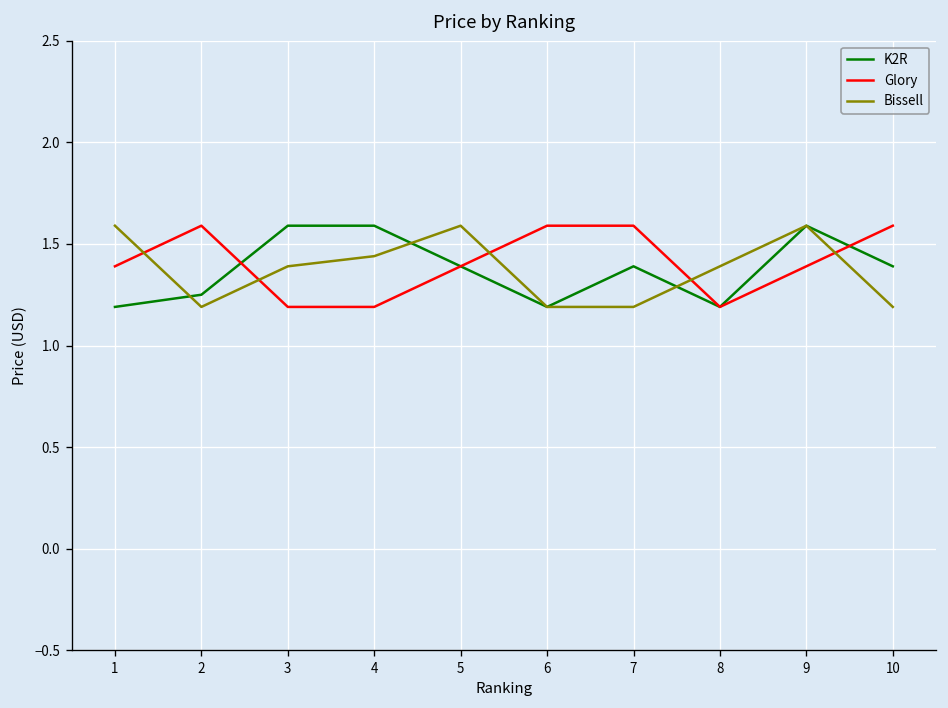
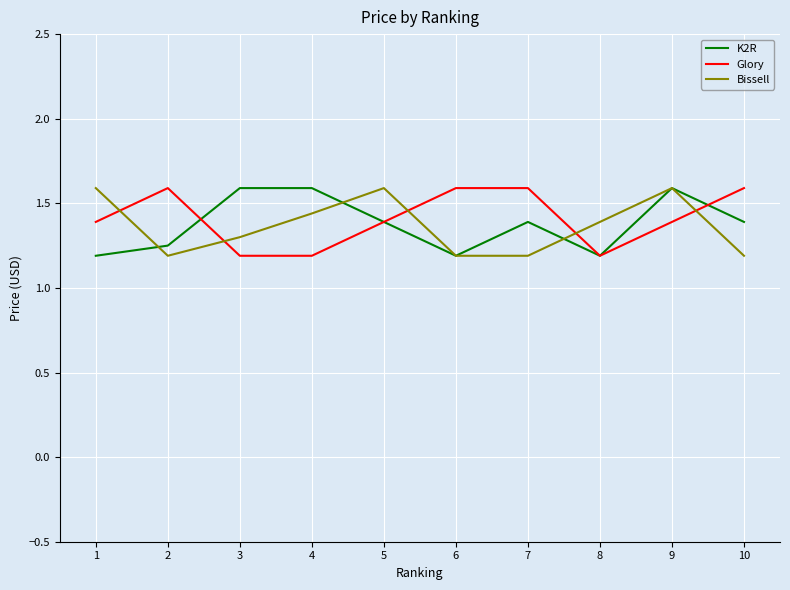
  {
    "K2R": {
      "1": 1.19,
      "2": 1.25,
      "3": 1.59,
      "4": 1.59,
      "7": 1.39,
      "10": 1.39
    },
    "Glory": {
      "1": 1.39,
      "2": 1.59,
      "3": 1.19,
      "4": 1.19,
      "6": 1.59,
      "7": 1.59,
      "9": 1.39,
      "10": 1.59
    },
    "Bissell": {
      "1": 1.59,
      "2": 1.19,
-     "3": 1.39,
+     "3": 1.30,
      "4": 1.44,
      "5": 1.59,
      "7": 1.19,
      "8": 1.39,
      "10": 1.19
    }
  }
